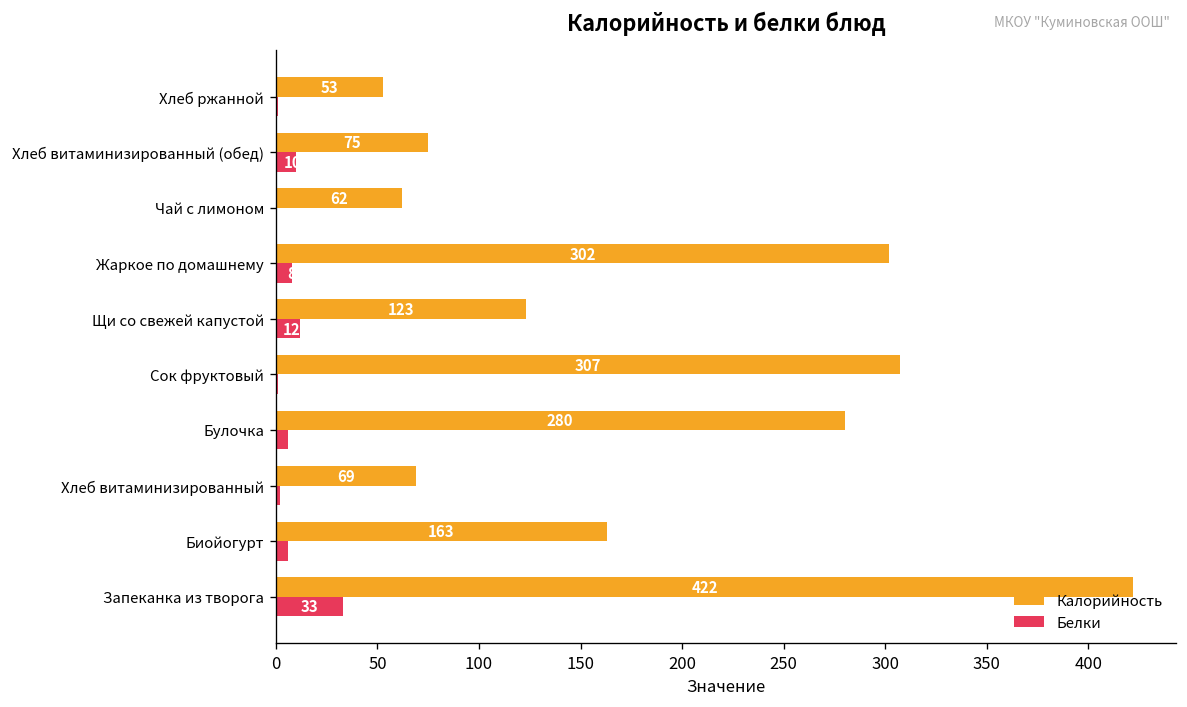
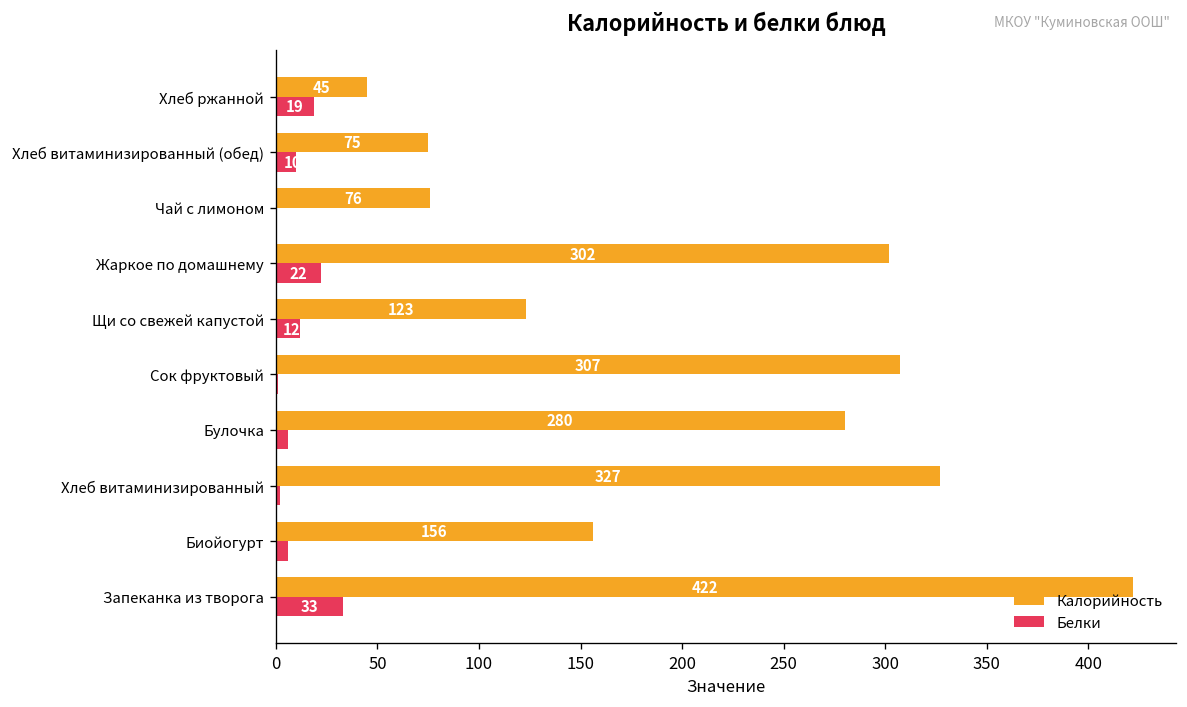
  {
    "Калорийность": {
-     "Хлеб ржанной": 53,
+     "Хлеб ржанной": 45,
      "Хлеб витаминизированный (обед)": 75,
-     "Чай с лимоном": 62,
+     "Чай с лимоном": 76,
      "Жаркое по домашнему": 302,
      "Щи со свежей капустой": 123,
      "Сок фруктовый": 307,
      "Булочка": 280,
-     "Хлеб витаминизированный": 69,
-     "Биойогурт": 163,
+     "Хлеб витаминизированный": 327,
+     "Биойогурт": 156,
      "Запеканка из творога": 422
    },
    "Белки": {
-     "Хлеб ржанной": 1,
+     "Хлеб ржанной": 19,
      "Чай с лимоном": 0,
-     "Жаркое по домашнему": 8,
+     "Жаркое по домашнему": 22,
      "Булочка": 6,
      "Хлеб витаминизированный": 2,
      "Биойогурт": 6
    }
  }
